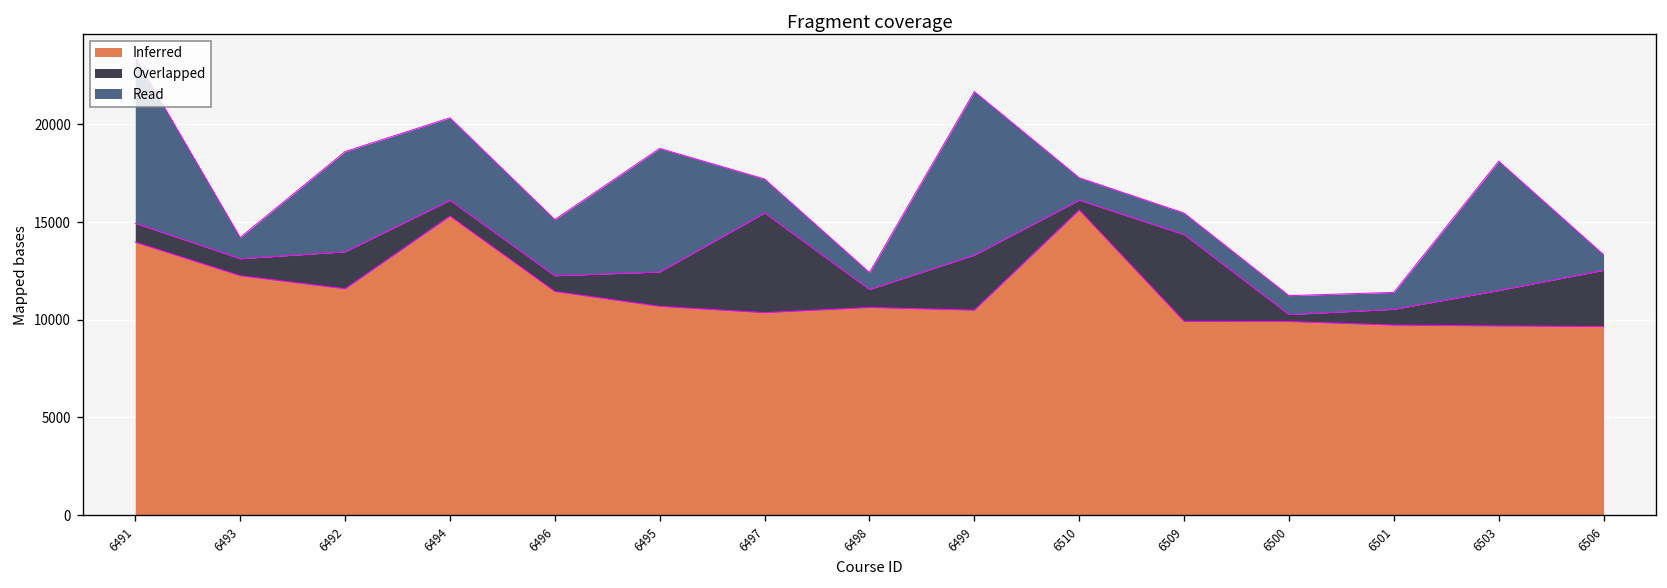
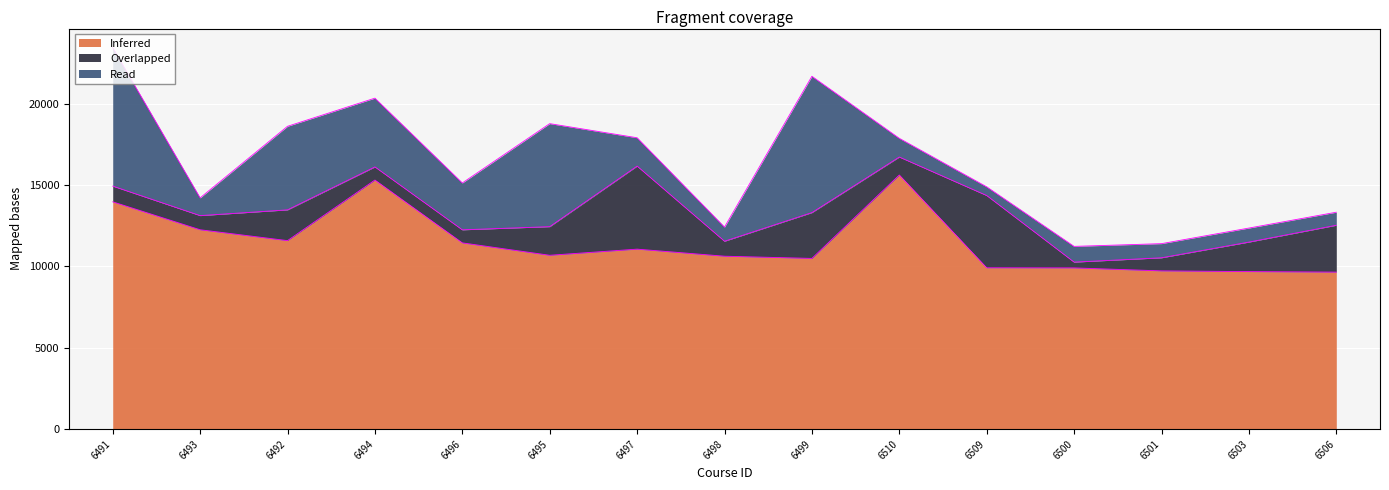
  {
    "Inferred": {
      "6491": 14000,
      "6493": 12300,
      "6492": 11600,
      "6494": 15300,
      "6496": 11400,
      "6495": 10700,
-     "6497": 10400,
+     "6497": 11100,
      "6498": 10600,
      "6499": 10500,
      "6510": 15600,
      "6509": 9900,
      "6500": 9900,
      "6501": 9700,
      "6503": 9700,
      "6506": 9700
    },
    "Overlapped": {
      "6491": 1000,
      "6493": 900,
      "6492": 1900,
      "6494": 800,
      "6496": 800,
      "6495": 1800,
      "6497": 5100,
      "6498": 900,
      "6499": 2800,
-     "6510": 500,
+     "6510": 1100,
      "6509": 4400,
      "6500": 400,
      "6501": 800,
      "6503": 1800,
      "6506": 2900
    },
    "Read": {
      "6493": 1100,
      "6492": 5100,
      "6494": 4200,
      "6496": 2900,
      "6495": 6300,
      "6497": 1700,
      "6498": 900,
      "6499": 8400,
      "6510": 1100,
-     "6509": 1100,
+     "6509": 500,
      "6500": 1000,
      "6501": 900,
-     "6503": 6600,
+     "6503": 900,
      "6506": 800
    }
  }
